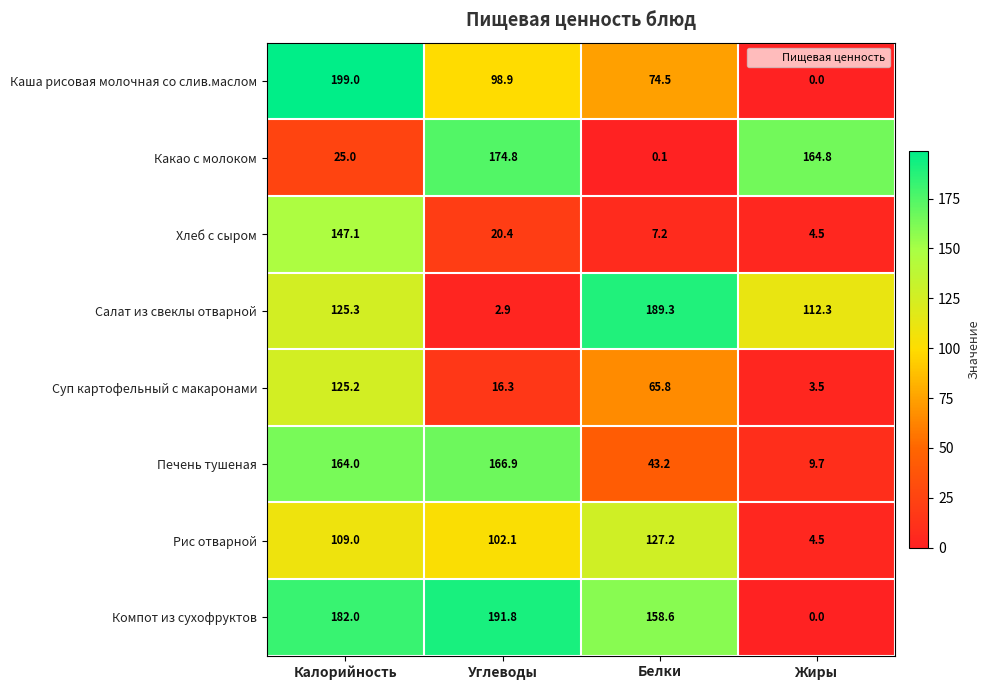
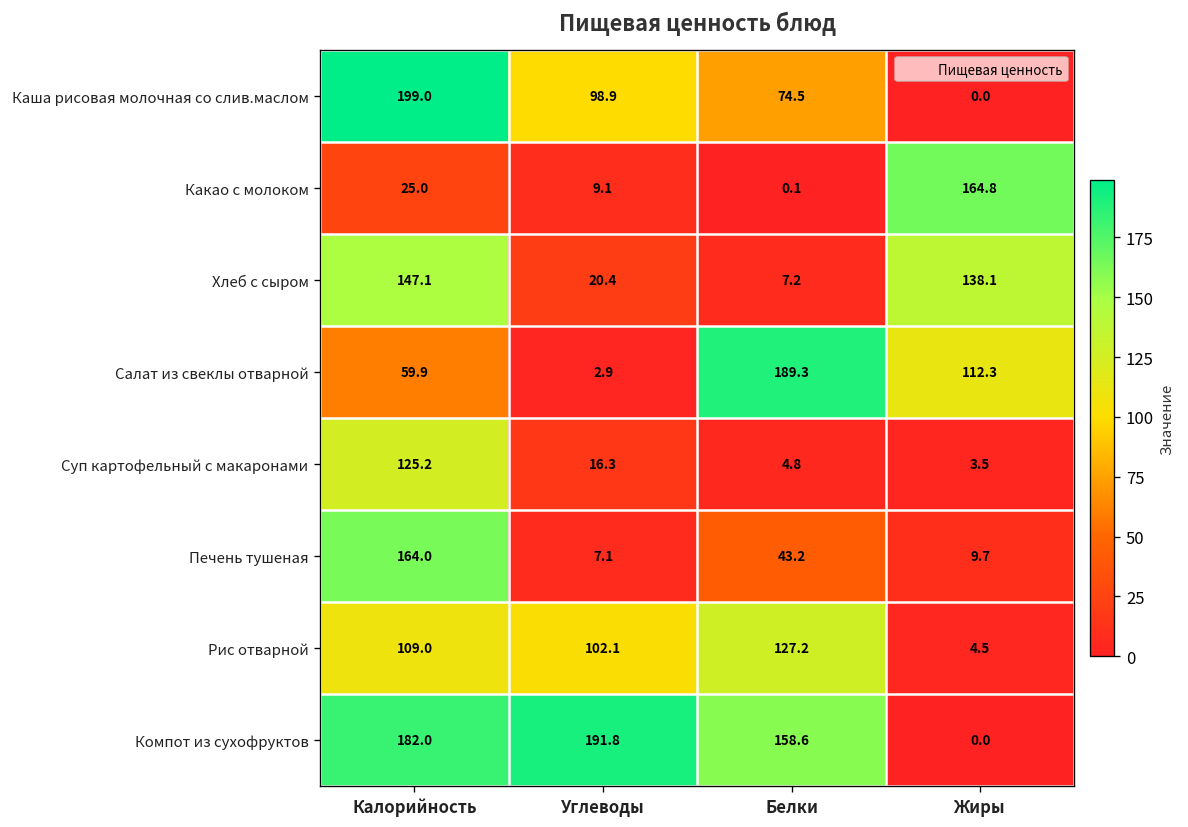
  {
    "Каша рисовая молочная со слив.маслом": {
      "Калорийность": 199.0,
      "Углеводы": 98.9,
      "Белки": 74.5,
      "Жиры": 0.0
    },
    "Какао с молоком": {
      "Калорийность": 25.0,
-     "Углеводы": 174.8,
+     "Углеводы": 9.1,
      "Белки": 0.1,
      "Жиры": 164.8
    },
    "Хлеб с сыром": {
      "Калорийность": 147.1,
      "Углеводы": 20.4,
      "Белки": 7.2,
-     "Жиры": 4.5
+     "Жиры": 138.1
    },
    "Салат из свеклы отварной": {
-     "Калорийность": 125.3,
+     "Калорийность": 59.9,
      "Углеводы": 2.9,
      "Белки": 189.3,
      "Жиры": 112.3
    },
    "Суп картофельный с макаронами": {
      "Калорийность": 125.2,
      "Углеводы": 16.3,
-     "Белки": 65.8,
+     "Белки": 4.8,
      "Жиры": 3.5
    },
    "Печень тушеная": {
      "Калорийность": 164.0,
-     "Углеводы": 166.9,
+     "Углеводы": 7.1,
      "Белки": 43.2,
      "Жиры": 9.7
    },
    "Рис отварной": {
      "Калорийность": 109.0,
      "Углеводы": 102.1,
      "Белки": 127.2,
      "Жиры": 4.5
    },
    "Компот из сухофруктов": {
      "Калорийность": 182.0,
      "Углеводы": 191.8,
      "Белки": 158.6,
      "Жиры": 0.0
    }
  }
